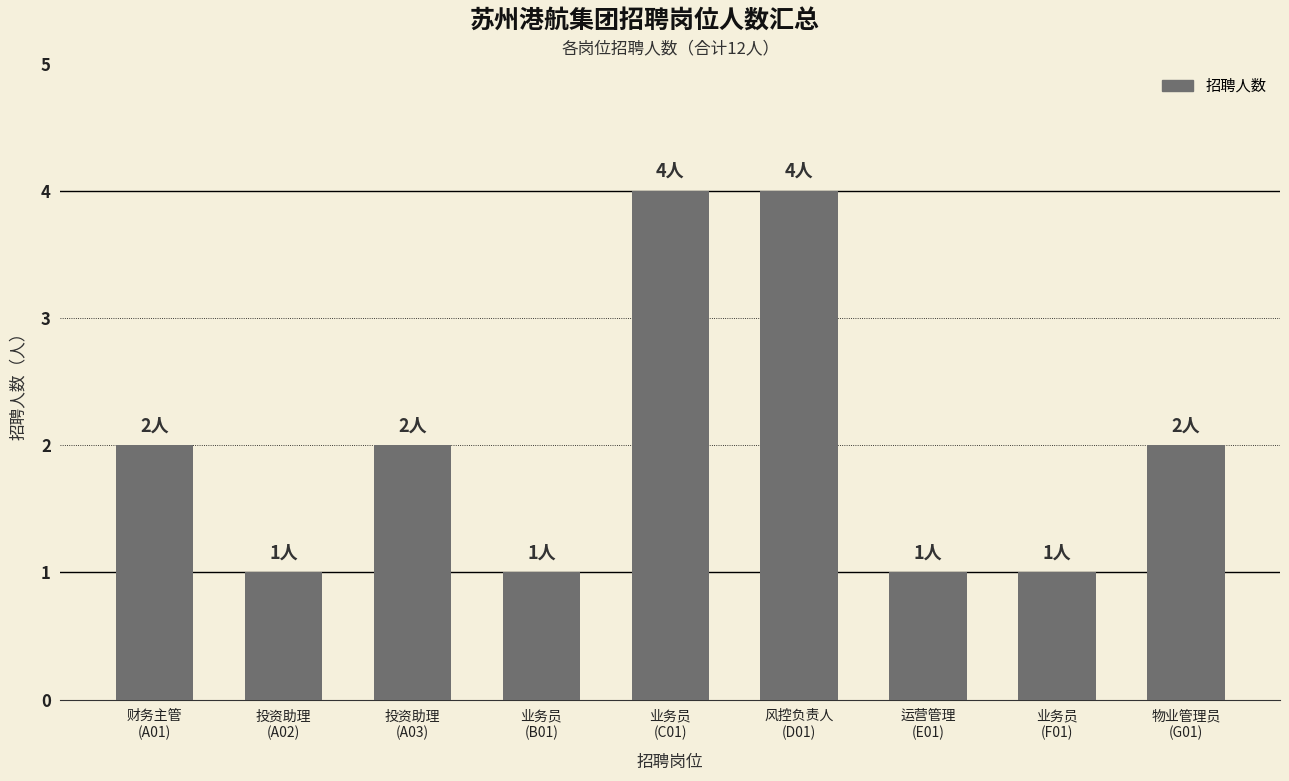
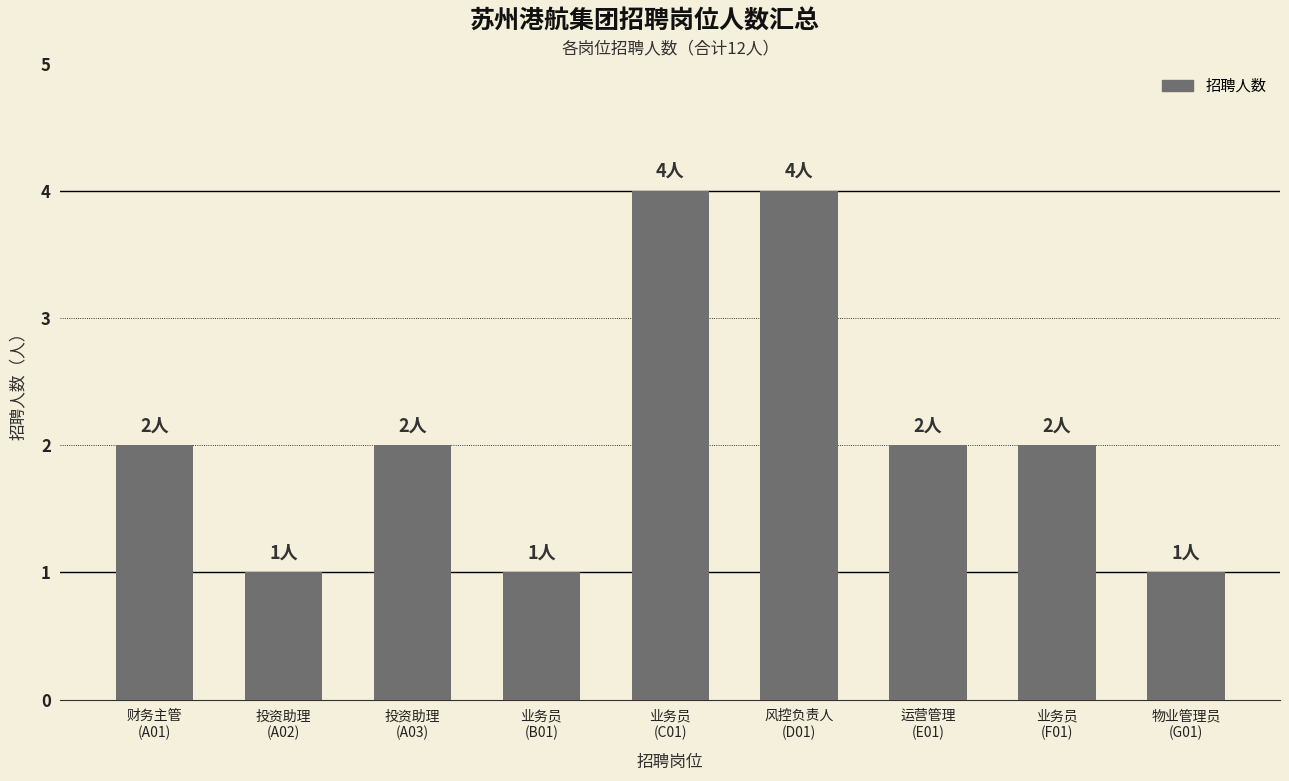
  {
    "财务主管 (A01)": "2人",
    "投资助理 (A02)": "1人",
    "投资助理 (A03)": "2人",
    "业务员 (B01)": "1人",
    "业务员 (C01)": "4人",
    "风控负责人 (D01)": "4人",
-   "运营管理 (E01)": "1人",
-   "业务员 (F01)": "1人",
-   "物业管理员 (G01)": "2人"
+   "运营管理 (E01)": "2人",
+   "业务员 (F01)": "2人",
+   "物业管理员 (G01)": "1人"
  }
